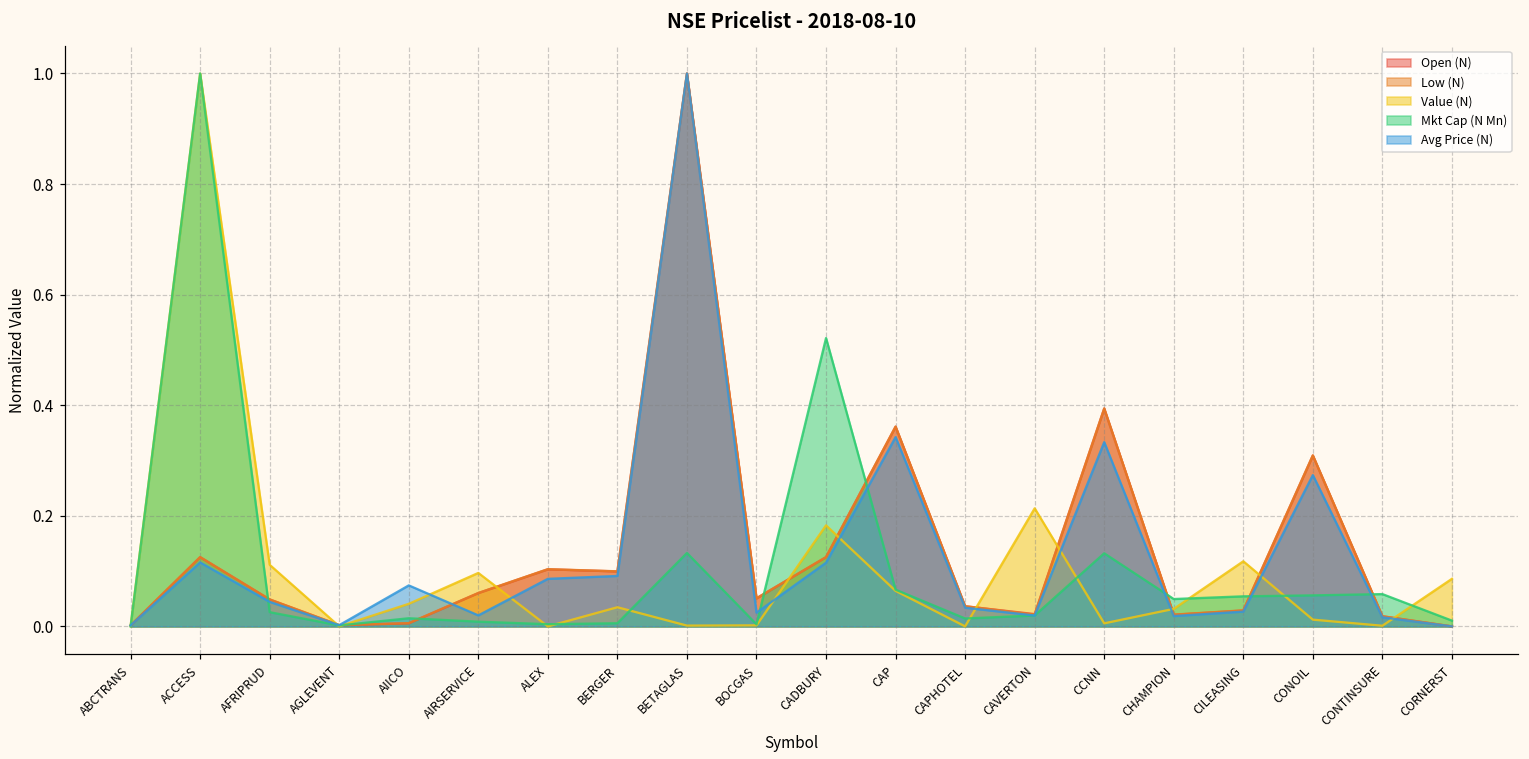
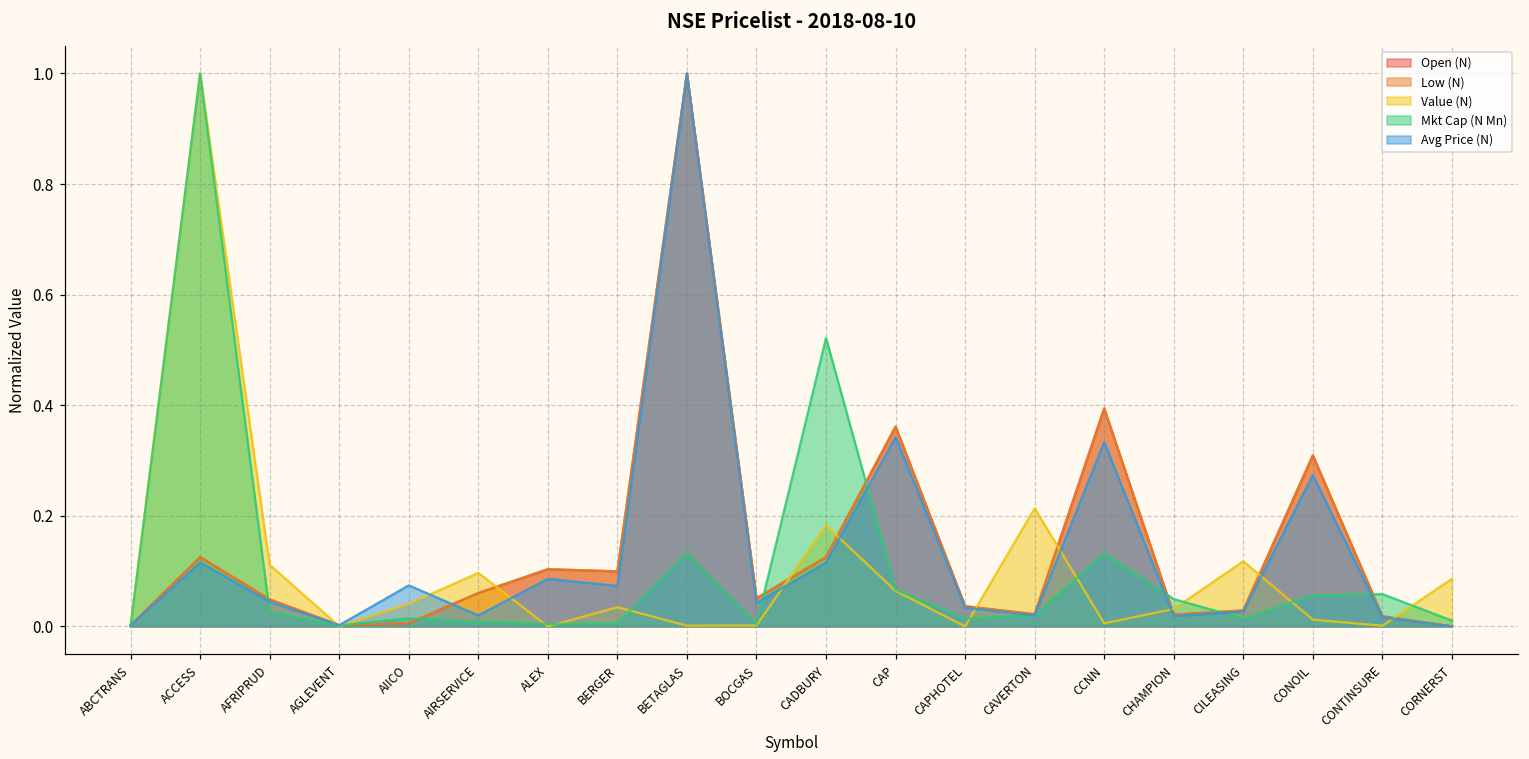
  {
    "Mkt Cap (N Mn)": {
      "AFRIPRUD": 0.03,
      "AIICO": 0.01,
      "AIRSERVICE": 0.01,
      "BERGER": 0.01,
      "BETAGLAS": 0.13,
      "CADBURY": 0.52,
      "CAPHOTEL": 0.01,
      "CCNN": 0.13,
      "CHAMPION": 0.05,
-     "CILEASING": 0.05,
+     "CILEASING": 0.01,
      "CONOIL": 0.06,
      "CONTINSURE": 0.06,
      "CORNERST": 0.01
    },
    "Avg Price (N)": {
      "ACCESS": 0.12,
      "AIICO": 0.07,
      "AIRSERVICE": 0.02,
      "ALEX": 0.09,
-     "BERGER": 0.09,
-     "BOCGAS": 0.02,
+     "BERGER": 0.07,
+     "BOCGAS": 0.04,
      "CADBURY": 0.12,
      "CAP": 0.34,
      "CCNN": 0.33,
      "CONOIL": 0.27
    }
  }
